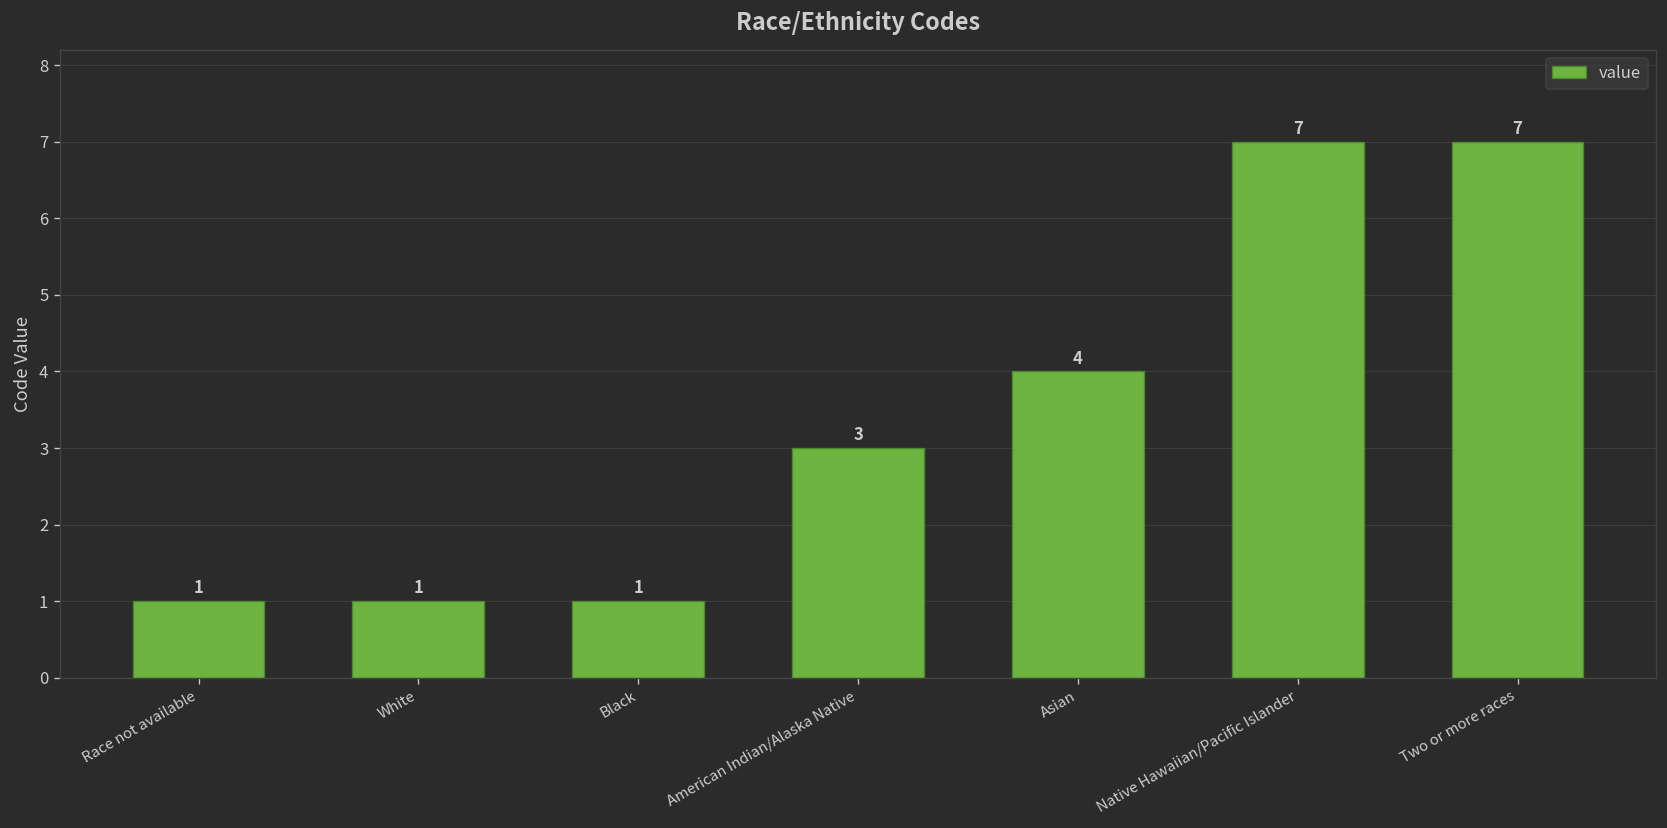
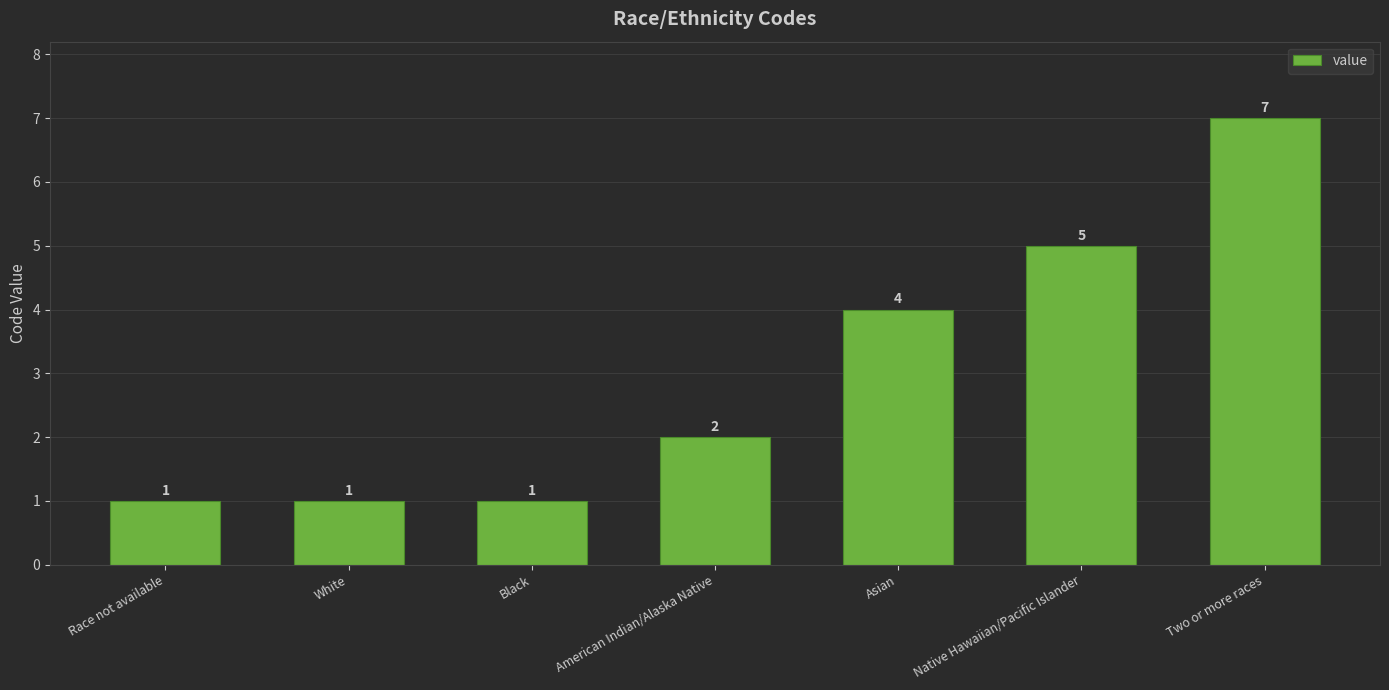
  {
    "Race not available": 1,
    "White": 1,
    "Black": 1,
-   "American Indian/Alaska Native": 3,
+   "American Indian/Alaska Native": 2,
    "Asian": 4,
-   "Native Hawaiian/Pacific Islander": 7,
+   "Native Hawaiian/Pacific Islander": 5,
    "Two or more races": 7
  }
